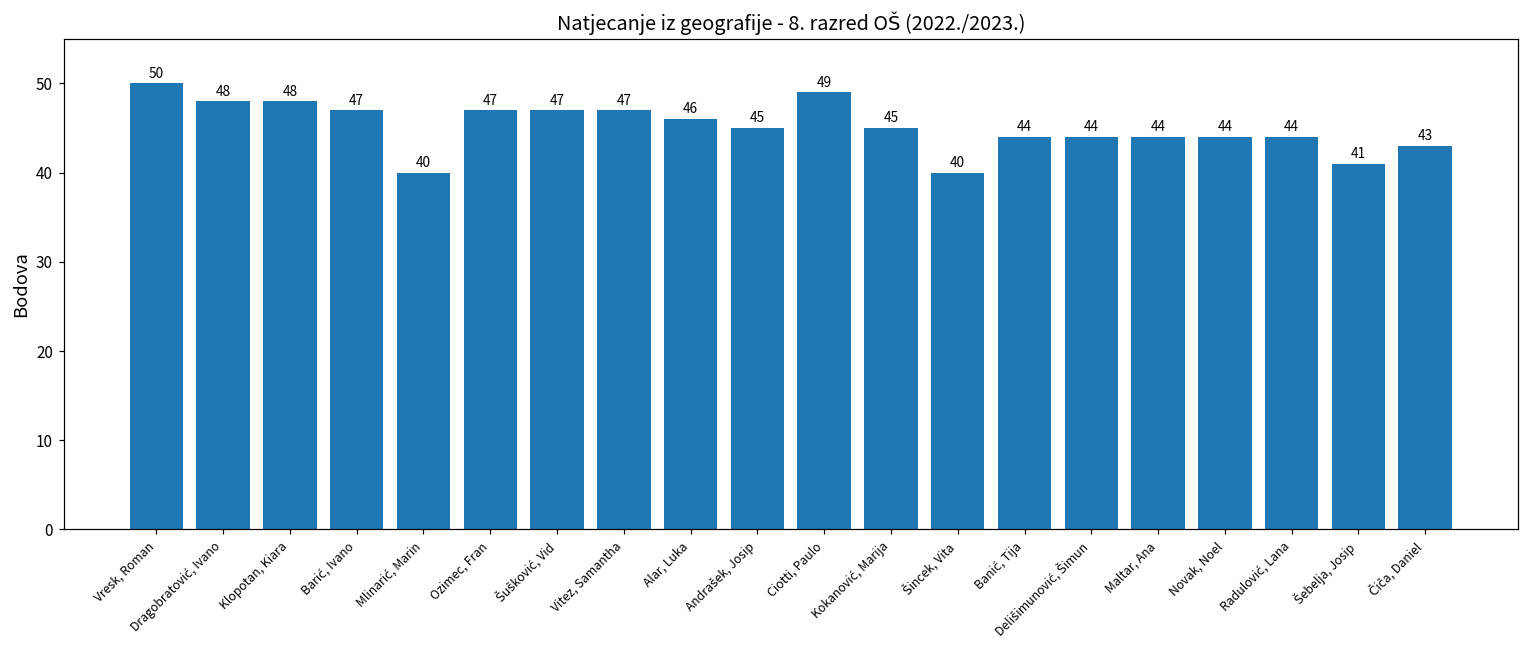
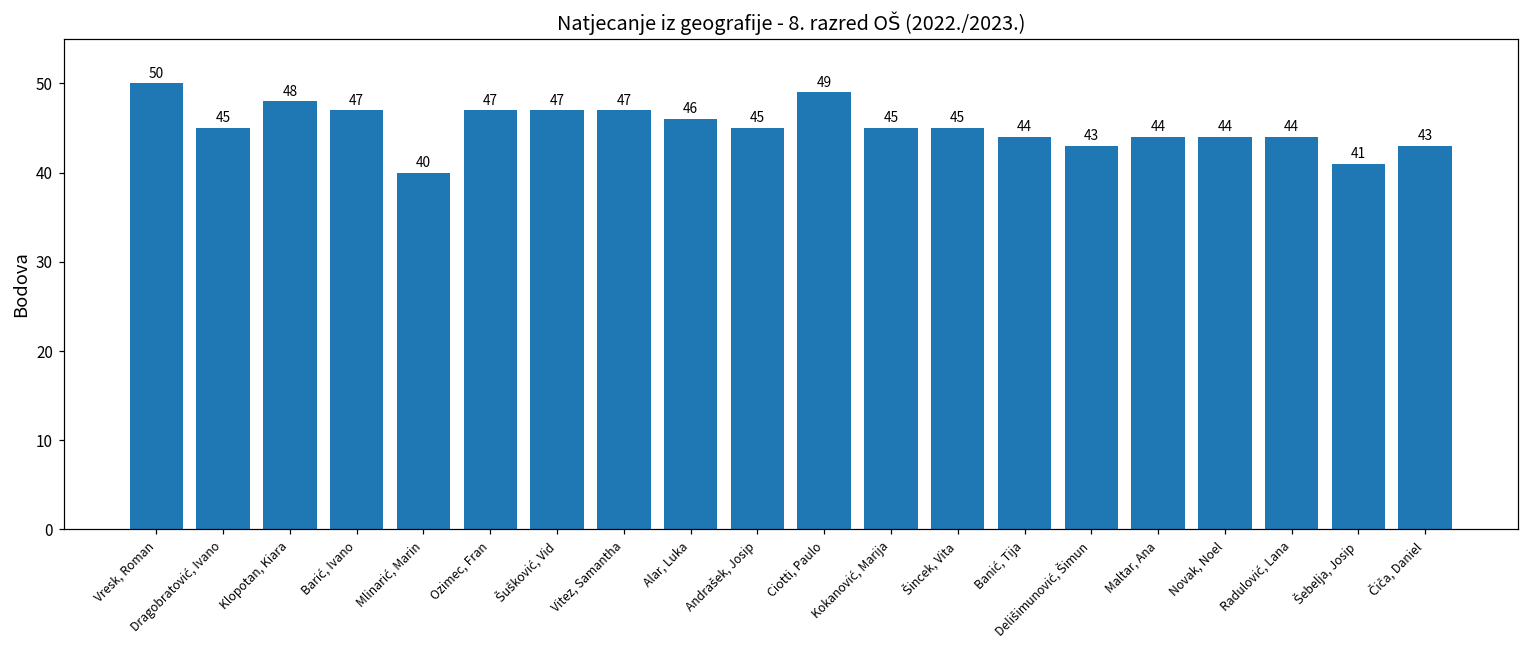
  {
    "Vresk, Roman": 50,
-   "Dragobratović, Ivano": 48,
+   "Dragobratović, Ivano": 45,
    "Klopotan, Kiara": 48,
    "Barić, Ivano": 47,
    "Mlinarić, Marin": 40,
    "Ozimec, Fran": 47,
    "Šušković, Vid": 47,
    "Vitez, Samantha": 47,
    "Alar, Luka": 46,
    "Andrašek, Josip": 45,
    "Ciotti, Paulo": 49,
    "Kokanović, Marija": 45,
-   "Šincek, Vita": 40,
+   "Šincek, Vita": 45,
    "Banić, Tija": 44,
-   "Delišimunović, Šimun": 44,
+   "Delišimunović, Šimun": 43,
    "Maltar, Ana": 44,
    "Novak, Noel": 44,
    "Radulović, Lana": 44,
    "Šebelja, Josip": 41,
    "Čiča, Daniel": 43
  }
